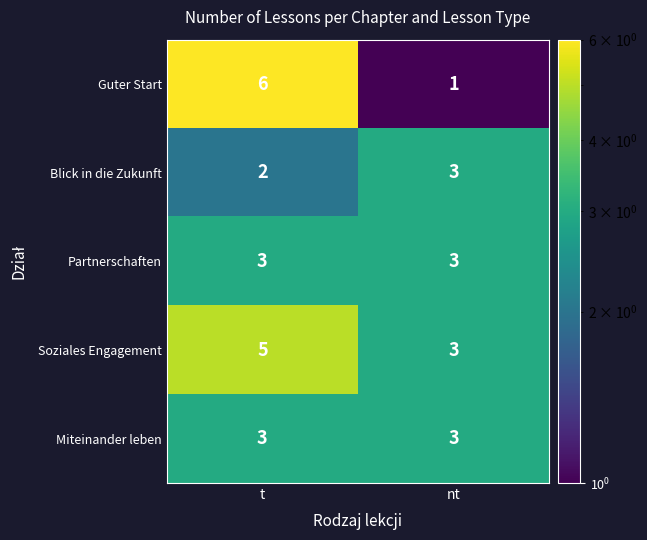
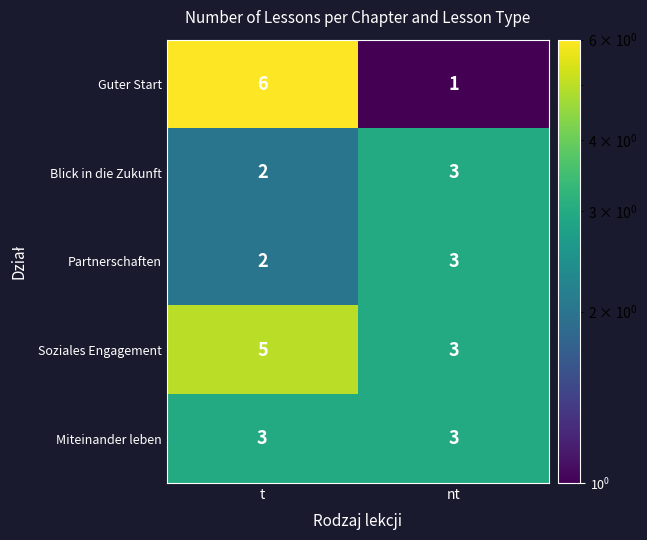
  {
    "Guter Start": {
      "t": 6,
      "nt": 1
    },
    "Blick in die Zukunft": {
      "t": 2,
      "nt": 3
    },
    "Partnerschaften": {
-     "t": 3,
+     "t": 2,
      "nt": 3
    },
    "Soziales Engagement": {
      "t": 5,
      "nt": 3
    },
    "Miteinander leben": {
      "t": 3,
      "nt": 3
    }
  }
